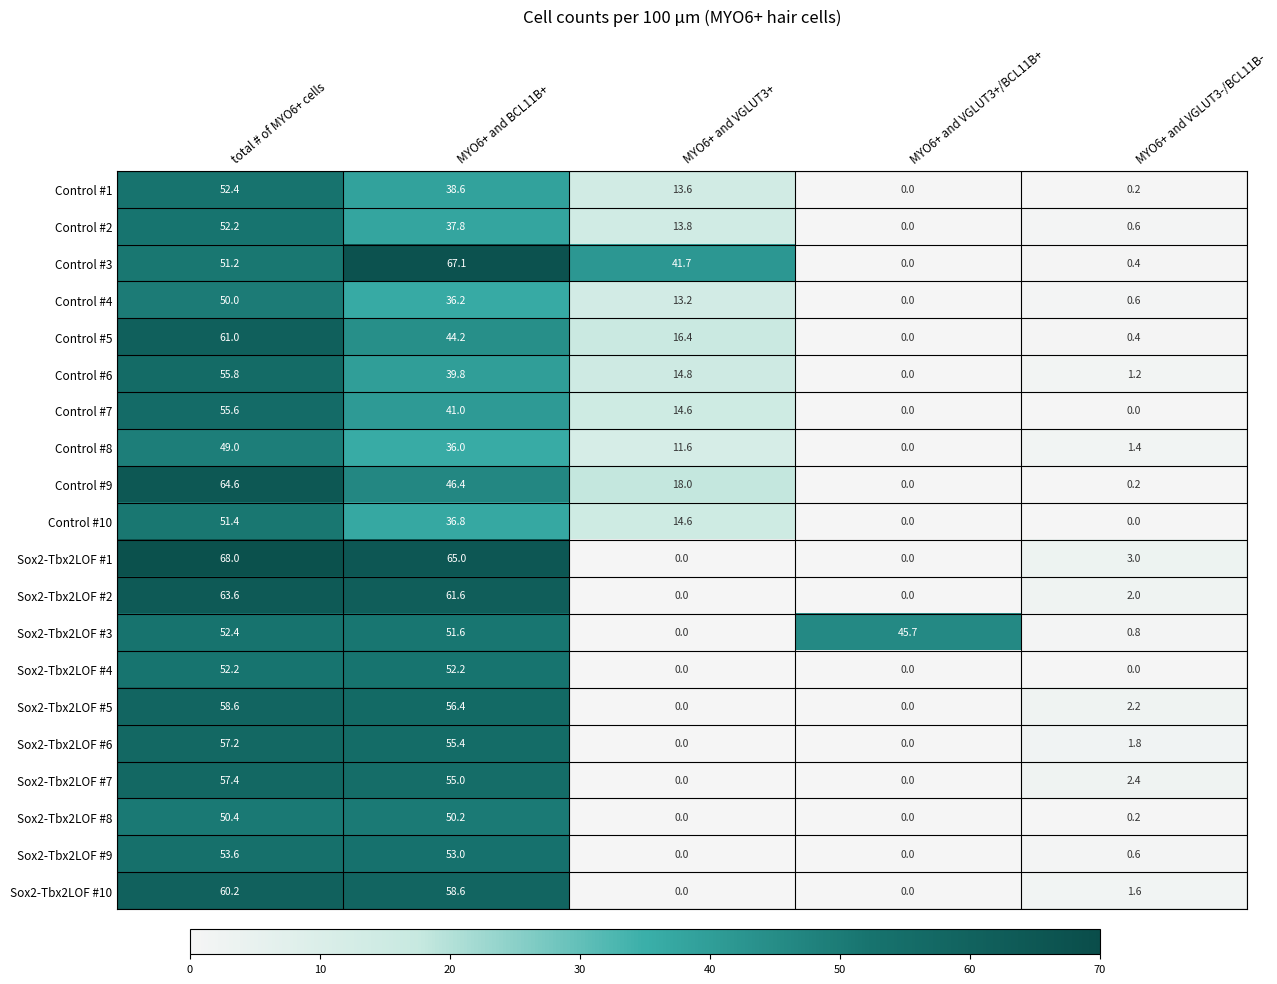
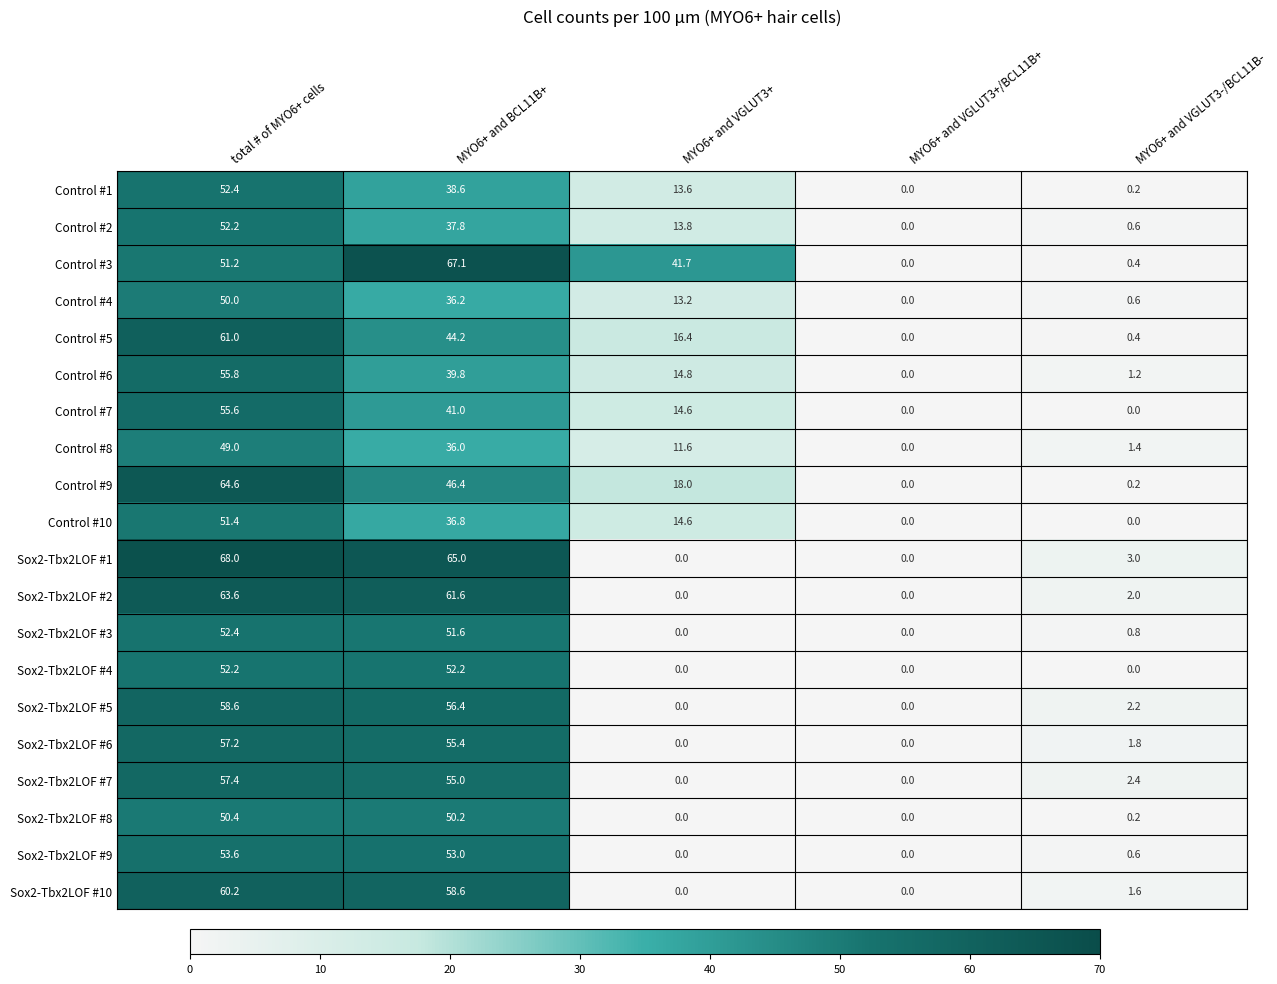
  {
    "Control #1": {
      "total # of MYO6+ cells": 52.4,
      "MYO6+ and BCL11B+": 38.6,
      "MYO6+ and VGLUT3+": 13.6,
      "MYO6+ and VGLUT3+/BCL11B+": 0.0,
      "MYO6+ and VGLUT3-/BCL11B-": 0.2
    },
    "Control #2": {
      "total # of MYO6+ cells": 52.2,
      "MYO6+ and BCL11B+": 37.8,
      "MYO6+ and VGLUT3+": 13.8,
      "MYO6+ and VGLUT3+/BCL11B+": 0.0,
      "MYO6+ and VGLUT3-/BCL11B-": 0.6
    },
    "Control #3": {
      "total # of MYO6+ cells": 51.2,
      "MYO6+ and BCL11B+": 67.1,
      "MYO6+ and VGLUT3+": 41.7,
      "MYO6+ and VGLUT3+/BCL11B+": 0.0,
      "MYO6+ and VGLUT3-/BCL11B-": 0.4
    },
    "Control #4": {
      "total # of MYO6+ cells": 50.0,
      "MYO6+ and BCL11B+": 36.2,
      "MYO6+ and VGLUT3+": 13.2,
      "MYO6+ and VGLUT3+/BCL11B+": 0.0,
      "MYO6+ and VGLUT3-/BCL11B-": 0.6
    },
    "Control #5": {
      "total # of MYO6+ cells": 61.0,
      "MYO6+ and BCL11B+": 44.2,
      "MYO6+ and VGLUT3+": 16.4,
      "MYO6+ and VGLUT3+/BCL11B+": 0.0,
      "MYO6+ and VGLUT3-/BCL11B-": 0.4
    },
    "Control #6": {
      "total # of MYO6+ cells": 55.8,
      "MYO6+ and BCL11B+": 39.8,
      "MYO6+ and VGLUT3+": 14.8,
      "MYO6+ and VGLUT3+/BCL11B+": 0.0,
      "MYO6+ and VGLUT3-/BCL11B-": 1.2
    },
    "Control #7": {
      "total # of MYO6+ cells": 55.6,
      "MYO6+ and BCL11B+": 41.0,
      "MYO6+ and VGLUT3+": 14.6,
      "MYO6+ and VGLUT3+/BCL11B+": 0.0,
      "MYO6+ and VGLUT3-/BCL11B-": 0.0
    },
    "Control #8": {
      "total # of MYO6+ cells": 49.0,
      "MYO6+ and BCL11B+": 36.0,
      "MYO6+ and VGLUT3+": 11.6,
      "MYO6+ and VGLUT3+/BCL11B+": 0.0,
      "MYO6+ and VGLUT3-/BCL11B-": 1.4
    },
    "Control #9": {
      "total # of MYO6+ cells": 64.6,
      "MYO6+ and BCL11B+": 46.4,
      "MYO6+ and VGLUT3+": 18.0,
      "MYO6+ and VGLUT3+/BCL11B+": 0.0,
      "MYO6+ and VGLUT3-/BCL11B-": 0.2
    },
    "Control #10": {
      "total # of MYO6+ cells": 51.4,
      "MYO6+ and BCL11B+": 36.8,
      "MYO6+ and VGLUT3+": 14.6,
      "MYO6+ and VGLUT3+/BCL11B+": 0.0,
      "MYO6+ and VGLUT3-/BCL11B-": 0.0
    },
    "Sox2-Tbx2LOF #1": {
      "total # of MYO6+ cells": 68.0,
      "MYO6+ and BCL11B+": 65.0,
      "MYO6+ and VGLUT3+": 0.0,
      "MYO6+ and VGLUT3+/BCL11B+": 0.0,
      "MYO6+ and VGLUT3-/BCL11B-": 3.0
    },
    "Sox2-Tbx2LOF #2": {
      "total # of MYO6+ cells": 63.6,
      "MYO6+ and BCL11B+": 61.6,
      "MYO6+ and VGLUT3+": 0.0,
      "MYO6+ and VGLUT3+/BCL11B+": 0.0,
      "MYO6+ and VGLUT3-/BCL11B-": 2.0
    },
    "Sox2-Tbx2LOF #3": {
      "total # of MYO6+ cells": 52.4,
      "MYO6+ and BCL11B+": 51.6,
      "MYO6+ and VGLUT3+": 0.0,
-     "MYO6+ and VGLUT3+/BCL11B+": 45.7,
+     "MYO6+ and VGLUT3+/BCL11B+": 0.0,
      "MYO6+ and VGLUT3-/BCL11B-": 0.8
    },
    "Sox2-Tbx2LOF #4": {
      "total # of MYO6+ cells": 52.2,
      "MYO6+ and BCL11B+": 52.2,
      "MYO6+ and VGLUT3+": 0.0,
      "MYO6+ and VGLUT3+/BCL11B+": 0.0,
      "MYO6+ and VGLUT3-/BCL11B-": 0.0
    },
    "Sox2-Tbx2LOF #5": {
      "total # of MYO6+ cells": 58.6,
      "MYO6+ and BCL11B+": 56.4,
      "MYO6+ and VGLUT3+": 0.0,
      "MYO6+ and VGLUT3+/BCL11B+": 0.0,
      "MYO6+ and VGLUT3-/BCL11B-": 2.2
    },
    "Sox2-Tbx2LOF #6": {
      "total # of MYO6+ cells": 57.2,
      "MYO6+ and BCL11B+": 55.4,
      "MYO6+ and VGLUT3+": 0.0,
      "MYO6+ and VGLUT3+/BCL11B+": 0.0,
      "MYO6+ and VGLUT3-/BCL11B-": 1.8
    },
    "Sox2-Tbx2LOF #7": {
      "total # of MYO6+ cells": 57.4,
      "MYO6+ and BCL11B+": 55.0,
      "MYO6+ and VGLUT3+": 0.0,
      "MYO6+ and VGLUT3+/BCL11B+": 0.0,
      "MYO6+ and VGLUT3-/BCL11B-": 2.4
    },
    "Sox2-Tbx2LOF #8": {
      "total # of MYO6+ cells": 50.4,
      "MYO6+ and BCL11B+": 50.2,
      "MYO6+ and VGLUT3+": 0.0,
      "MYO6+ and VGLUT3+/BCL11B+": 0.0,
      "MYO6+ and VGLUT3-/BCL11B-": 0.2
    },
    "Sox2-Tbx2LOF #9": {
      "total # of MYO6+ cells": 53.6,
      "MYO6+ and BCL11B+": 53.0,
      "MYO6+ and VGLUT3+": 0.0,
      "MYO6+ and VGLUT3+/BCL11B+": 0.0,
      "MYO6+ and VGLUT3-/BCL11B-": 0.6
    },
    "Sox2-Tbx2LOF #10": {
      "total # of MYO6+ cells": 60.2,
      "MYO6+ and BCL11B+": 58.6,
      "MYO6+ and VGLUT3+": 0.0,
      "MYO6+ and VGLUT3+/BCL11B+": 0.0,
      "MYO6+ and VGLUT3-/BCL11B-": 1.6
    }
  }
